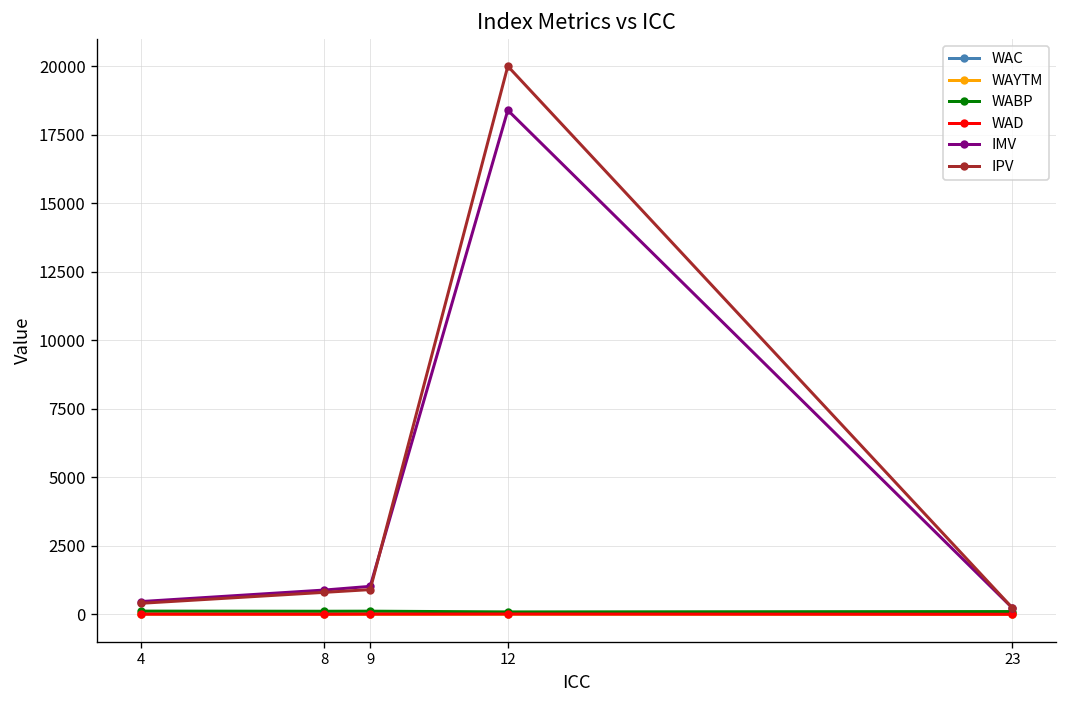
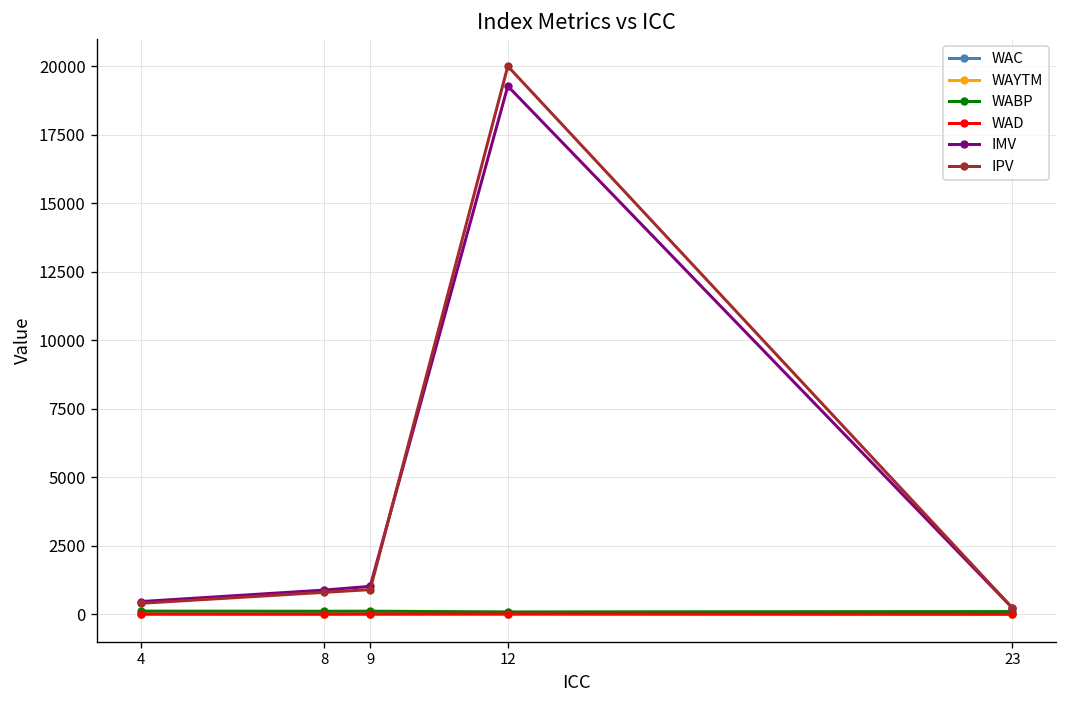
  {
    "IMV": {
      "9": 1000,
-     "12": 18400
+     "12": 19300
    },
    "IPV": {
      "9": 900,
      "12": 20000
    }
  }
